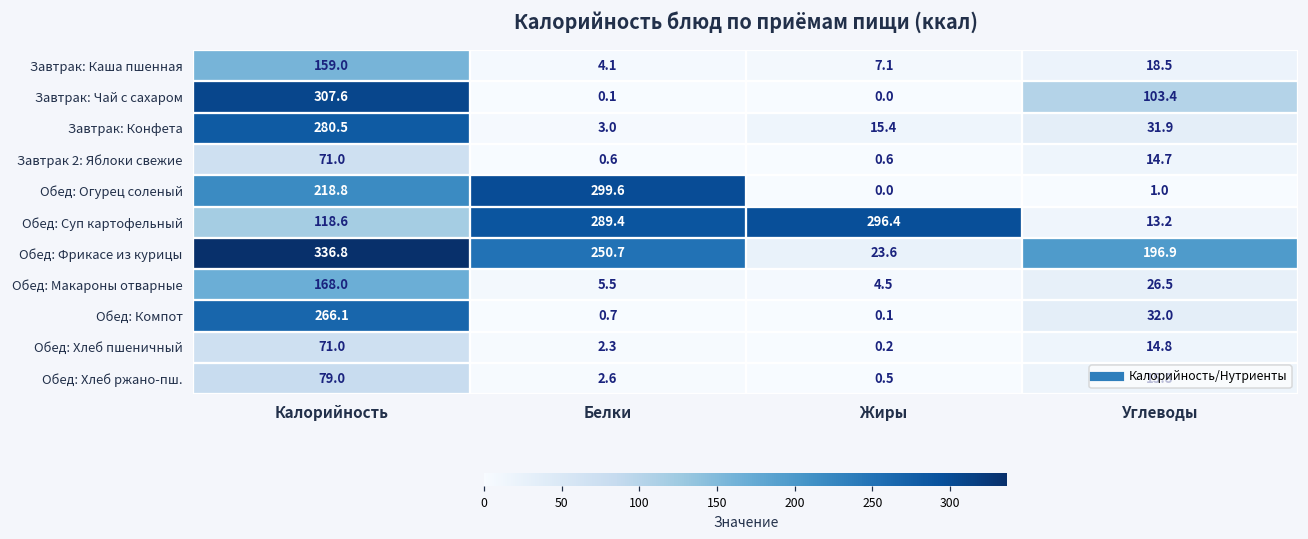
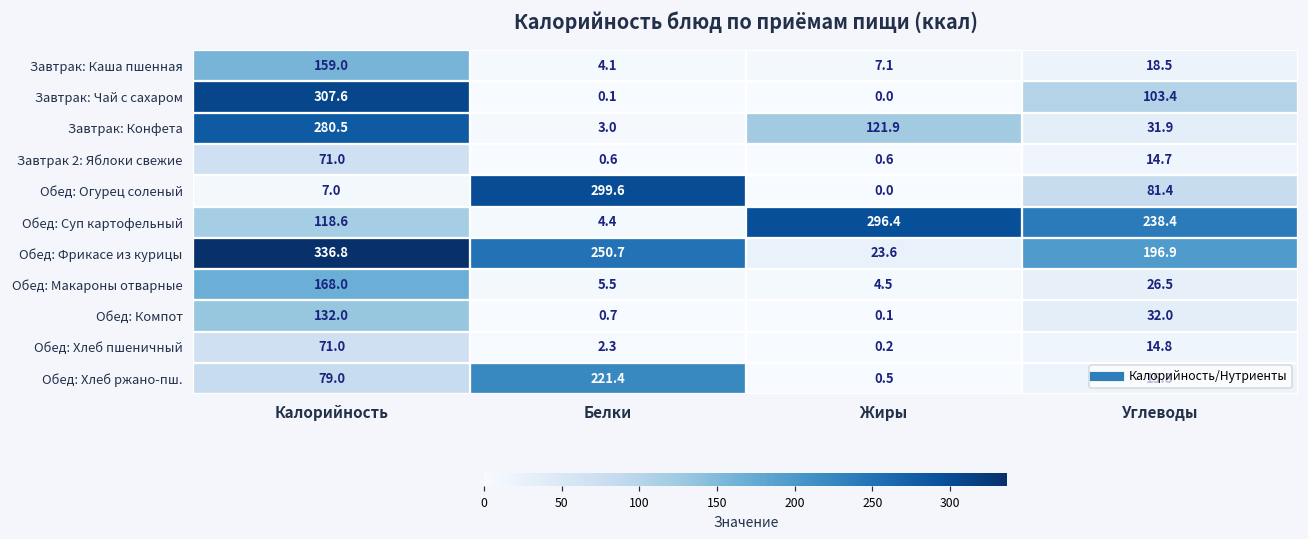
  {
    "Завтрак: Каша пшенная": {
      "Калорийность": 159.0,
      "Белки": 4.1,
      "Жиры": 7.1,
      "Углеводы": 18.5
    },
    "Завтрак: Чай с сахаром": {
      "Калорийность": 307.6,
      "Белки": 0.1,
      "Жиры": 0.0,
      "Углеводы": 103.4
    },
    "Завтрак: Конфета": {
      "Калорийность": 280.5,
      "Белки": 3.0,
-     "Жиры": 15.4,
+     "Жиры": 121.9,
      "Углеводы": 31.9
    },
    "Завтрак 2: Яблоки свежие": {
      "Калорийность": 71.0,
      "Белки": 0.6,
      "Жиры": 0.6,
      "Углеводы": 14.7
    },
    "Обед: Огурец соленый": {
-     "Калорийность": 218.8,
+     "Калорийность": 7.0,
      "Белки": 299.6,
      "Жиры": 0.0,
-     "Углеводы": 1.0
+     "Углеводы": 81.4
    },
    "Обед: Суп картофельный": {
      "Калорийность": 118.6,
-     "Белки": 289.4,
+     "Белки": 4.4,
      "Жиры": 296.4,
-     "Углеводы": 13.2
+     "Углеводы": 238.4
    },
    "Обед: Фрикасе из курицы": {
      "Калорийность": 336.8,
      "Белки": 250.7,
      "Жиры": 23.6,
      "Углеводы": 196.9
    },
    "Обед: Макароны отварные": {
      "Калорийность": 168.0,
      "Белки": 5.5,
      "Жиры": 4.5,
      "Углеводы": 26.5
    },
    "Обед: Компот": {
-     "Калорийность": 266.1,
+     "Калорийность": 132.0,
      "Белки": 0.7,
      "Жиры": 0.1,
      "Углеводы": 32.0
    },
    "Обед: Хлеб пшеничный": {
      "Калорийность": 71.0,
      "Белки": 2.3,
      "Жиры": 0.2,
      "Углеводы": 14.8
    },
    "Обед: Хлеб ржано-пш.": {
      "Калорийность": 79.0,
-     "Белки": 2.6,
+     "Белки": 221.4,
      "Жиры": 0.5
    }
  }
